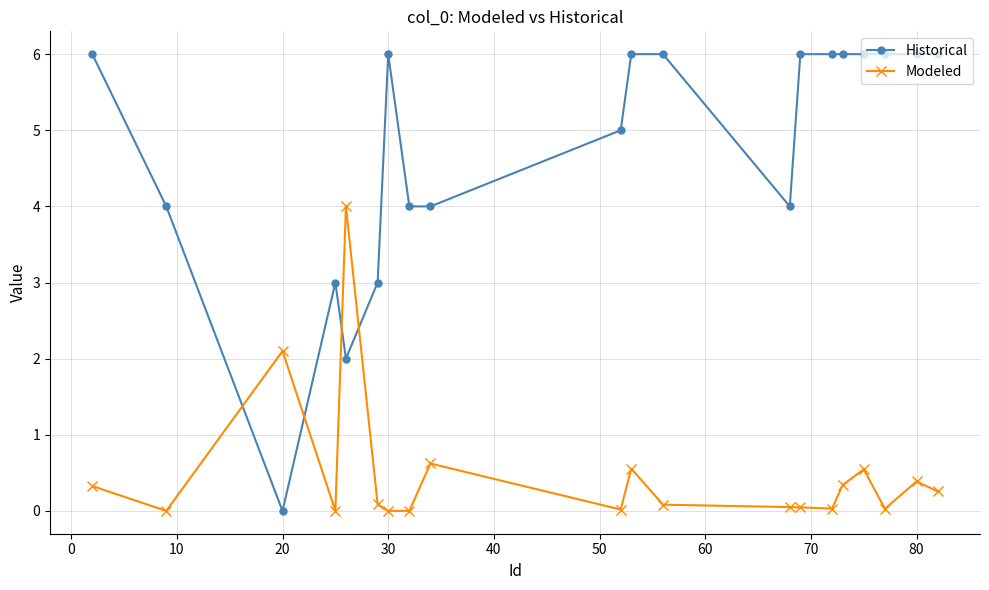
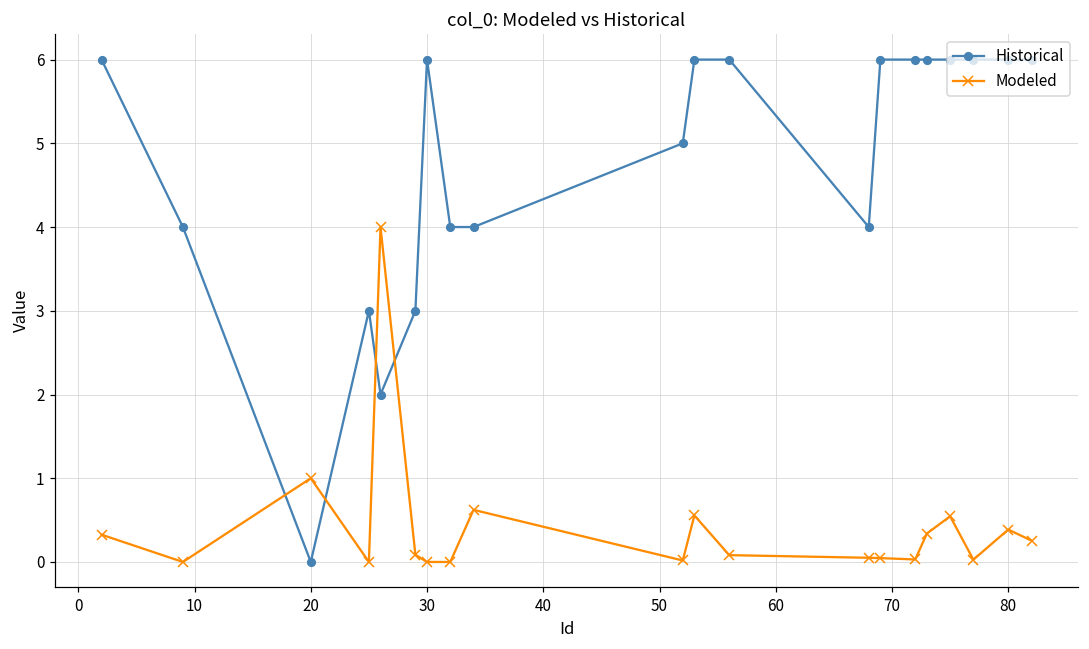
  {
    "Historical": {
      "20": 0.0,
      "30": 6.0
    },
    "Modeled": {
-     "20": 2.1,
+     "20": 1.0,
      "30": 0.0,
      "80": 0.4
    }
  }
